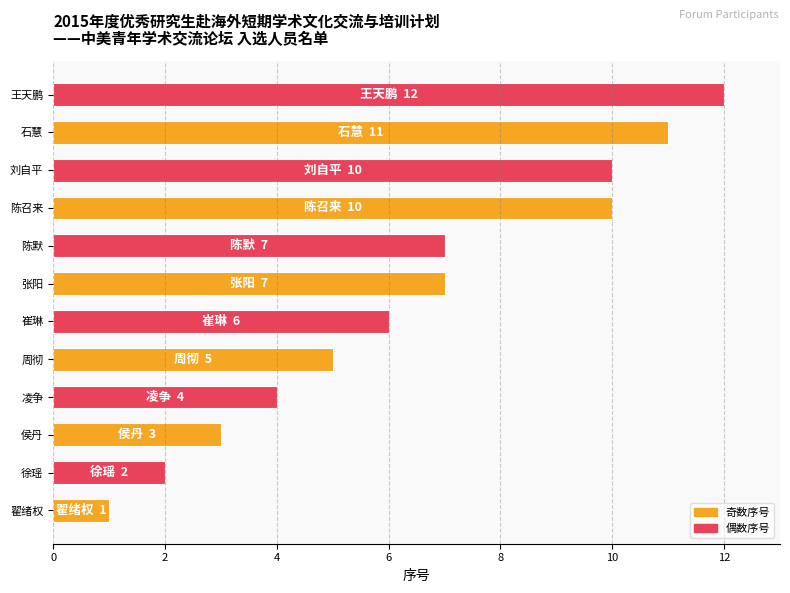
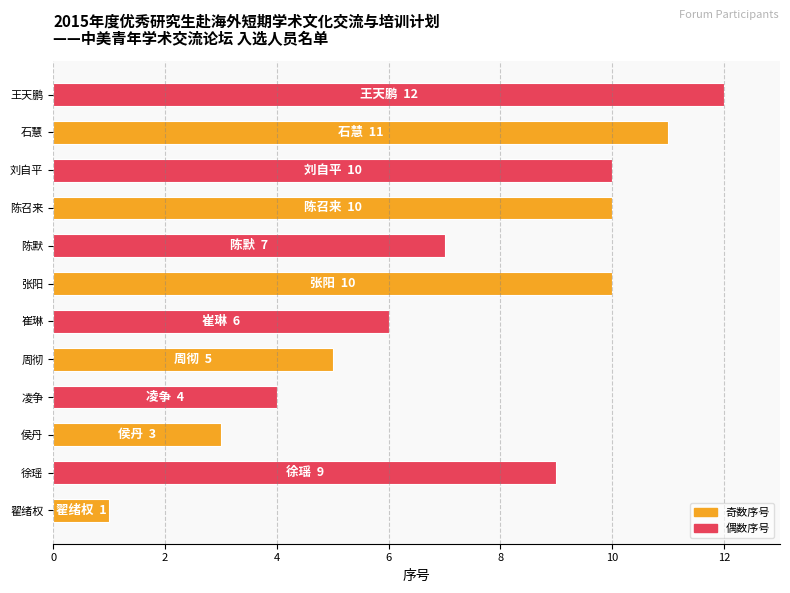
  {
    "王天鹏": 12,
    "石慧": 11,
    "刘自平": 10,
    "陈召来": 10,
    "陈默": 7,
-   "张阳": 7,
+   "张阳": 10,
    "崔琳": 6,
    "周彻": 5,
    "凌争": 4,
    "侯丹": 3,
-   "徐瑶": 2,
+   "徐瑶": 9,
    "翟绪权": 1
  }
